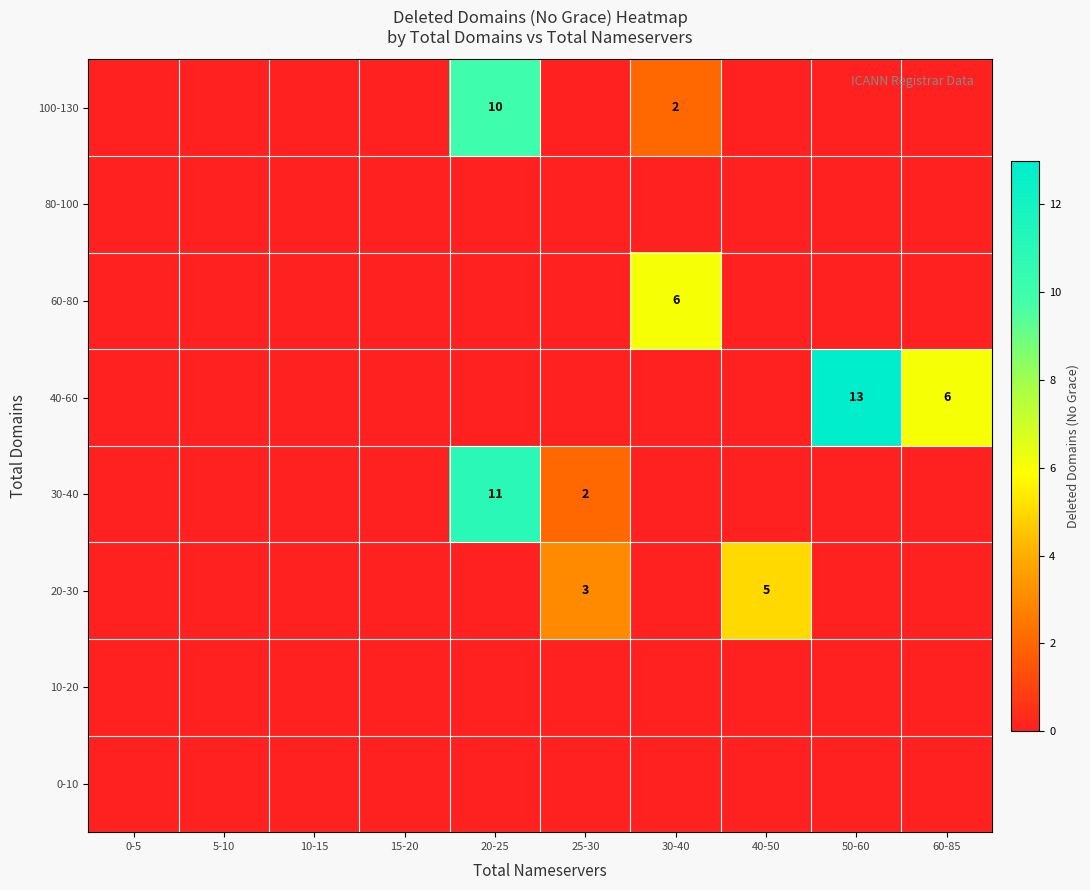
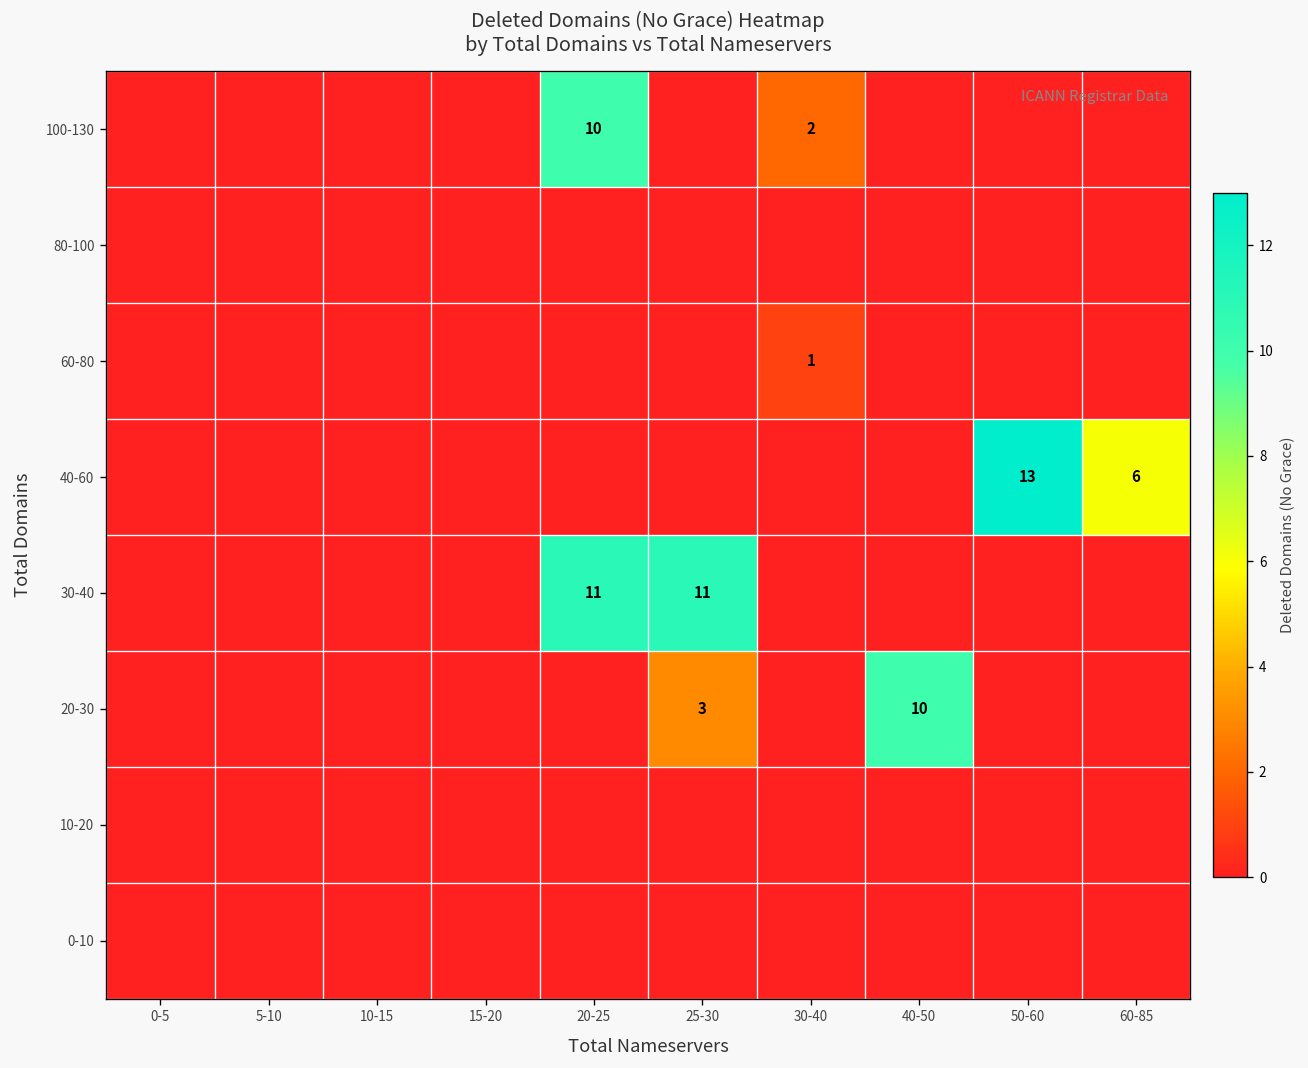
  {
    "100-130": {
      "20-25": 10,
      "30-40": 2
    },
    "60-80": {
-     "30-40": 6
+     "30-40": 1
    },
    "40-60": {
      "50-60": 13,
      "60-85": 6
    },
    "30-40": {
      "20-25": 11,
-     "25-30": 2
+     "25-30": 11
    },
    "20-30": {
      "25-30": 3,
-     "40-50": 5
+     "40-50": 10
    }
  }
